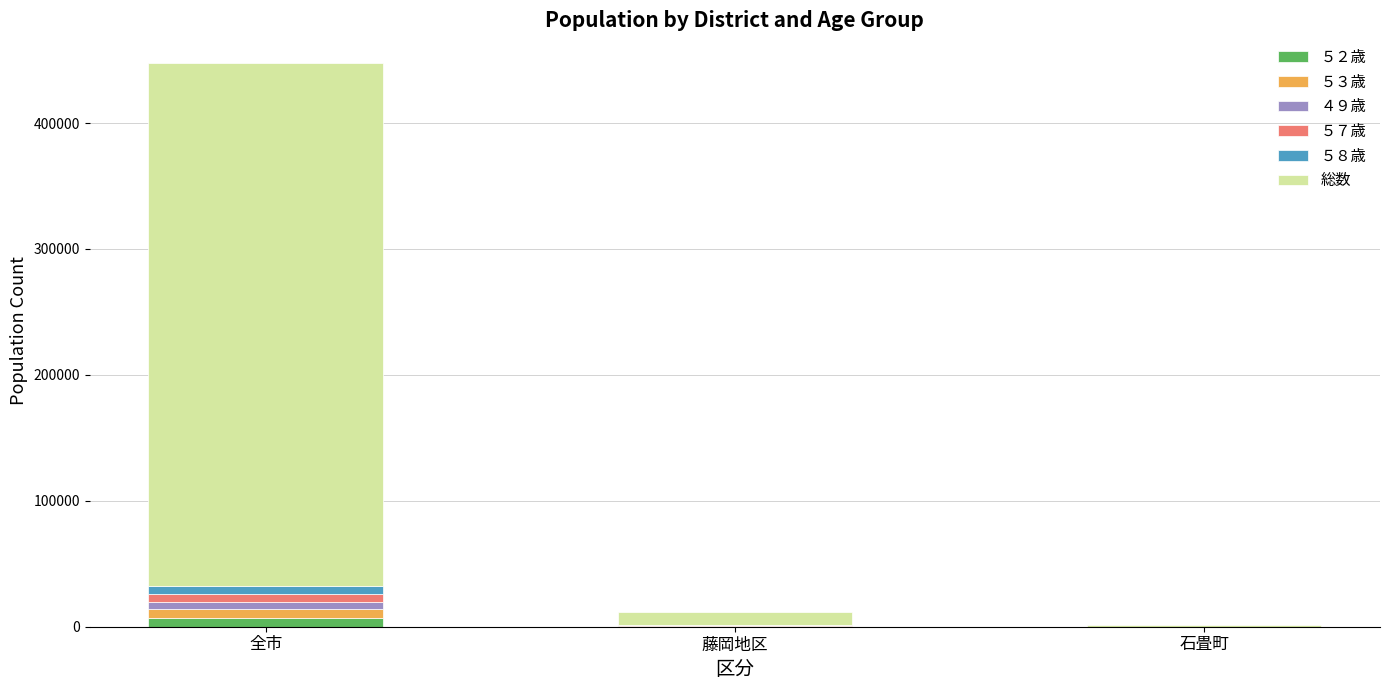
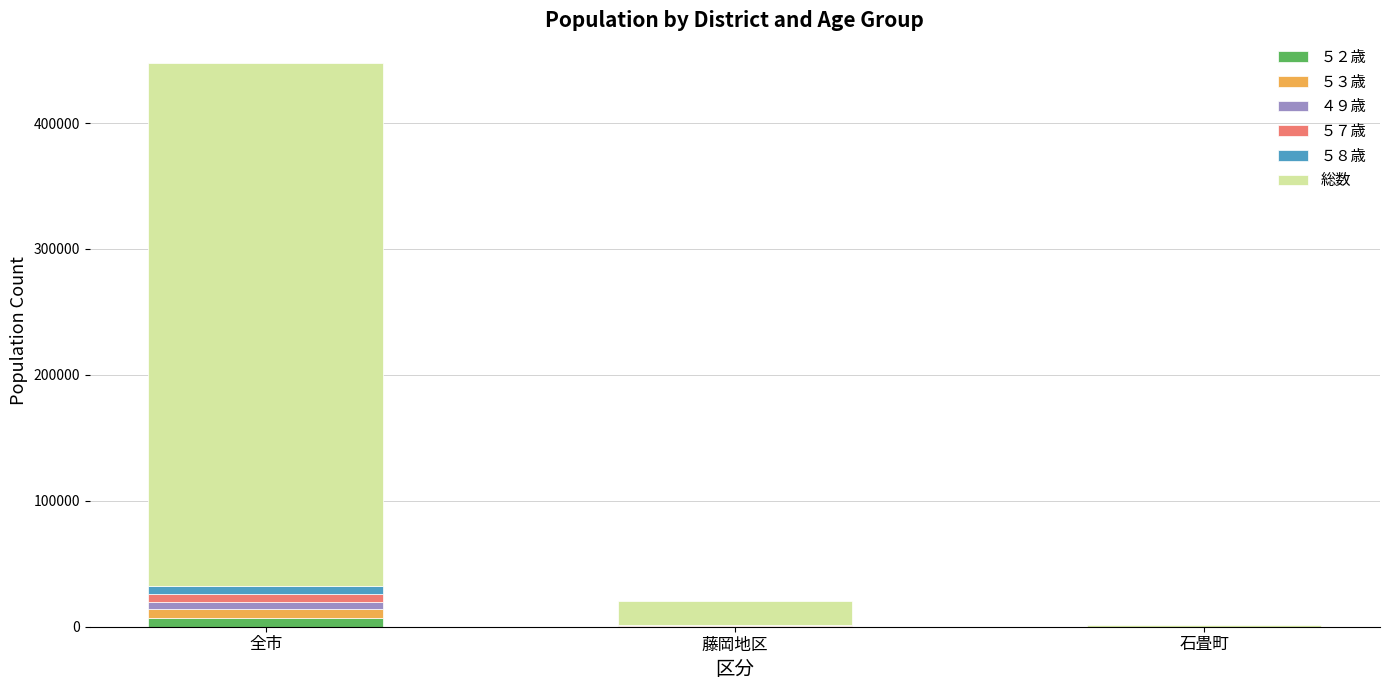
  {
    "５２歳": {
      "全市": 7000
    },
    "５３歳": {
      "全市": 7000
    },
    "４９歳": {
      "全市": 6000
    },
    "５７歳": {
      "全市": 6000
    },
    "５８歳": {
      "全市": 6000
    },
    "総数": {
      "全市": 415000,
-     "藤岡地区": 10000
+     "藤岡地区": 19000
    }
  }
